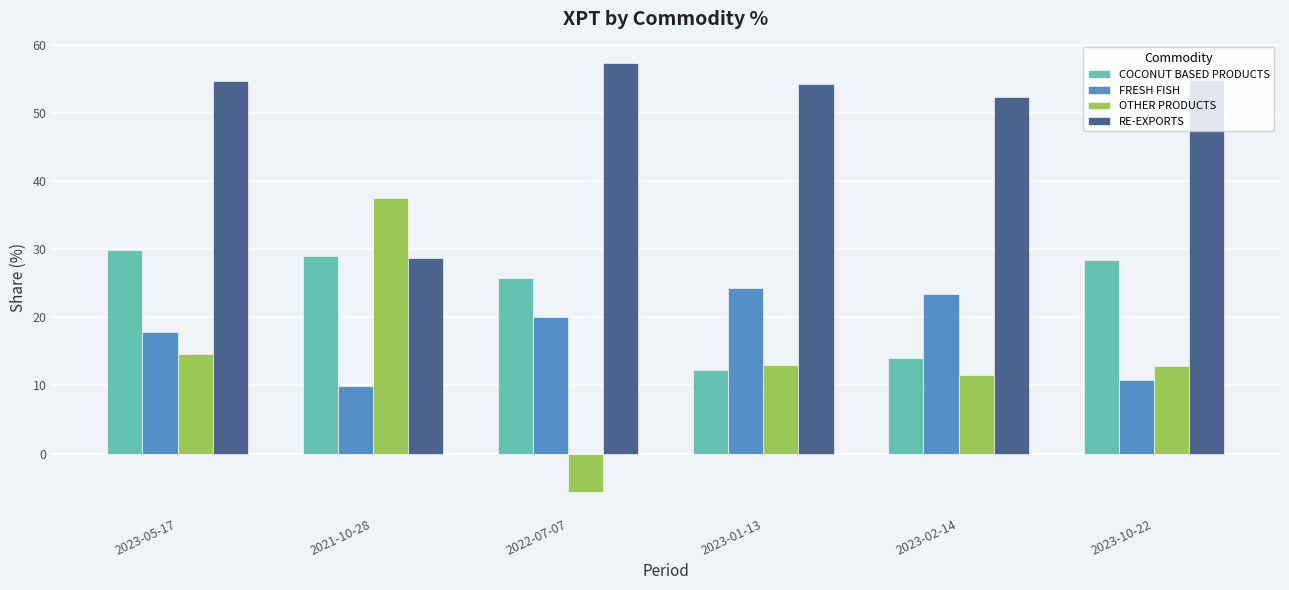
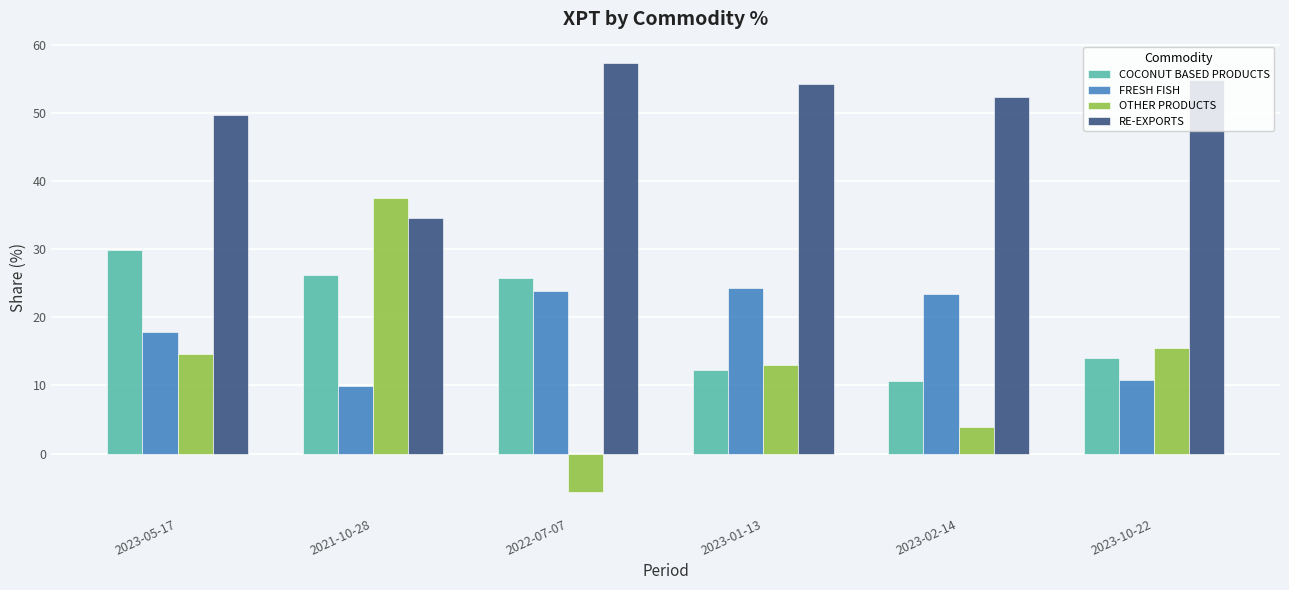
  {
    "COCONUT BASED PRODUCTS": {
      "2023-05-17": 30,
-     "2021-10-28": 29,
+     "2021-10-28": 26,
      "2022-07-07": 26,
      "2023-01-13": 12,
-     "2023-02-14": 14,
-     "2023-10-22": 28
+     "2023-02-14": 11,
+     "2023-10-22": 14
    },
    "FRESH FISH": {
      "2023-05-17": 18,
      "2021-10-28": 10,
-     "2022-07-07": 20,
+     "2022-07-07": 24,
      "2023-01-13": 24,
      "2023-02-14": 23,
      "2023-10-22": 11
    },
    "OTHER PRODUCTS": {
      "2023-05-17": 15,
      "2021-10-28": 38,
      "2022-07-07": -6,
      "2023-01-13": 13,
-     "2023-02-14": 12,
-     "2023-10-22": 13
+     "2023-02-14": 4,
+     "2023-10-22": 15
    },
    "RE-EXPORTS": {
-     "2023-05-17": 55,
-     "2021-10-28": 29,
+     "2023-05-17": 50,
+     "2021-10-28": 35,
      "2022-07-07": 57,
      "2023-01-13": 54,
      "2023-02-14": 52
    }
  }
